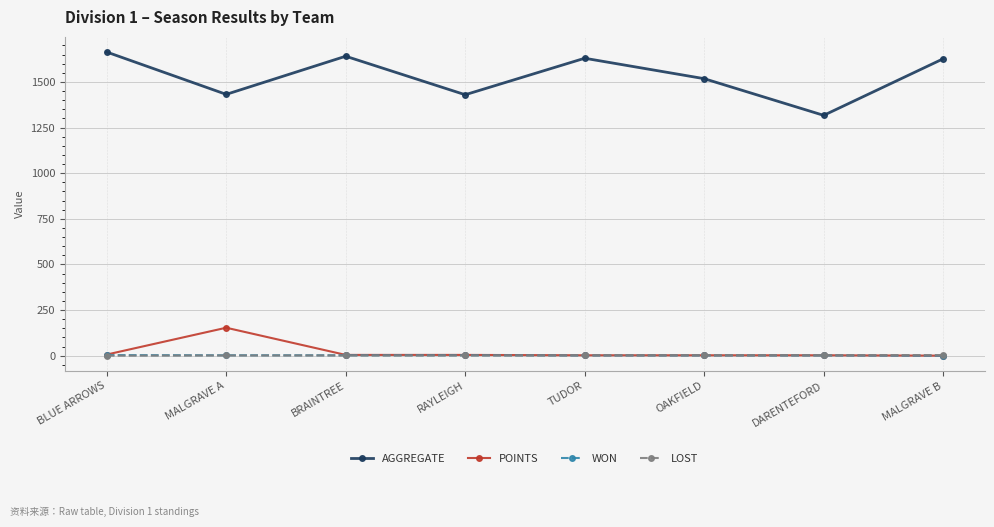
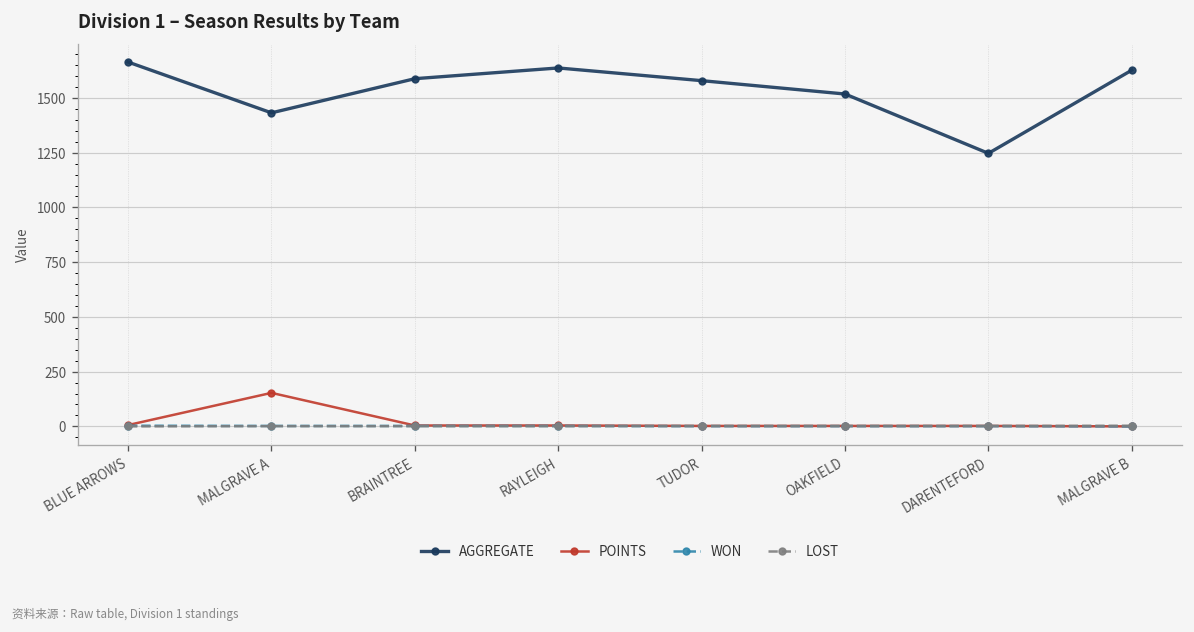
  {
    "AGGREGATE": {
      "BLUE ARROWS": 1660,
      "MALGRAVE A": 1430,
-     "BRAINTREE": 1640,
-     "RAYLEIGH": 1430,
-     "TUDOR": 1630,
+     "BRAINTREE": 1590,
+     "RAYLEIGH": 1640,
+     "TUDOR": 1580,
      "OAKFIELD": 1520,
-     "DARENTEFORD": 1320,
+     "DARENTEFORD": 1250,
      "MALGRAVE B": 1630
    },
    "POINTS": {
      "MALGRAVE A": 150
    }
  }
